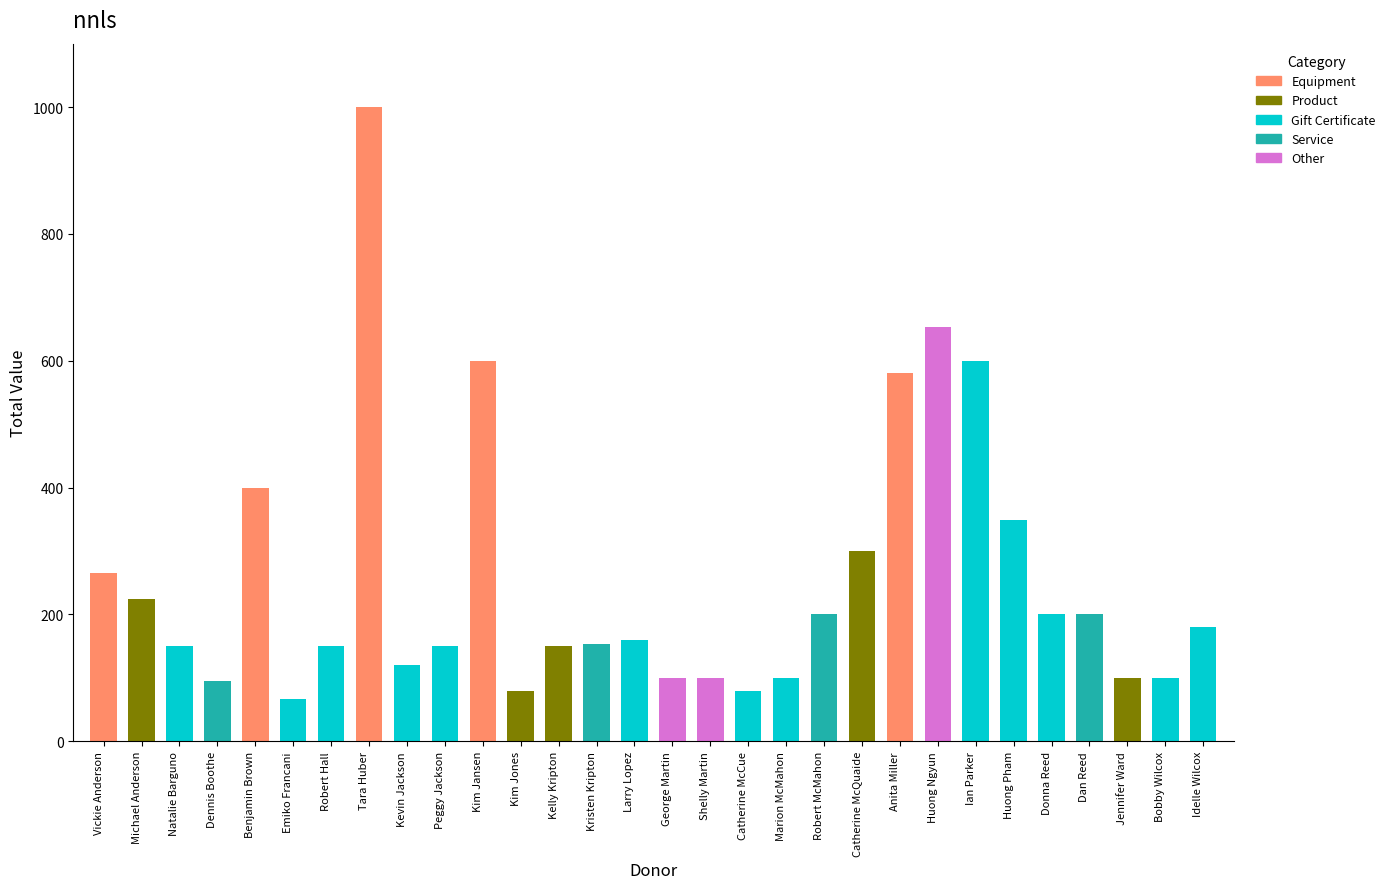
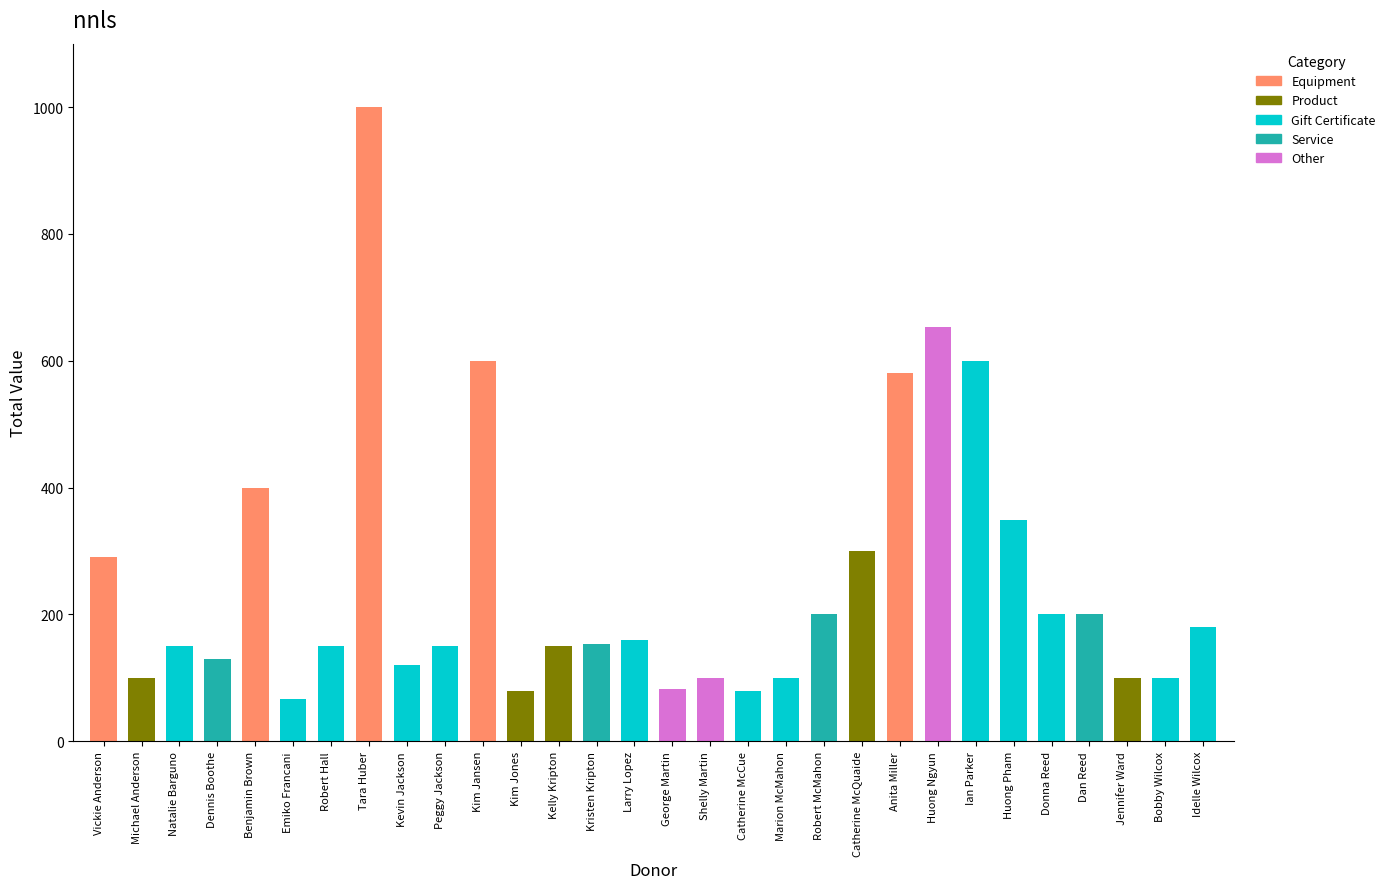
  {
-   "Vickie Anderson": 270,
-   "Michael Anderson": 230,
+   "Vickie Anderson": 290,
+   "Michael Anderson": 100,
    "Natalie Barguno": 150,
-   "Dennis Boothe": 100,
+   "Dennis Boothe": 130,
    "Benjamin Brown": 400,
    "Emiko Francani": 70,
    "Robert Hall": 150,
    "Tara Huber": 1000,
    "Kevin Jackson": 120,
    "Peggy Jackson": 150,
    "Kim Jansen": 600,
    "Kim Jones": 80,
    "Kelly Kripton": 150,
    "Kristen Kripton": 150,
    "Larry Lopez": 160,
-   "George Martin": 100,
+   "George Martin": 80,
    "Shelly Martin": 100,
    "Catherine McCue": 80,
    "Marion McMahon": 100,
    "Robert McMahon": 200,
    "Catherine McQuaide": 300,
    "Anita Miller": 580,
    "Huong Ngyun": 650,
    "Ian Parker": 600,
    "Huong Pham": 350,
    "Donna Reed": 200,
    "Dan Reed": 200,
    "Jennifer Ward": 100,
    "Bobby Wilcox": 100,
    "Idelle Wilcox": 180
  }
